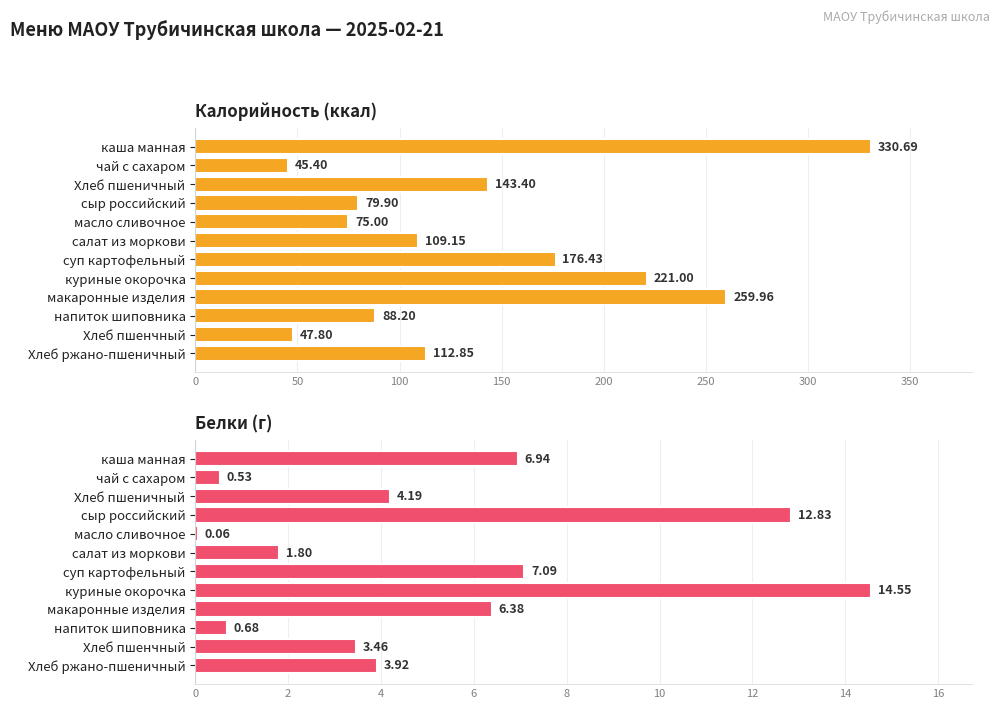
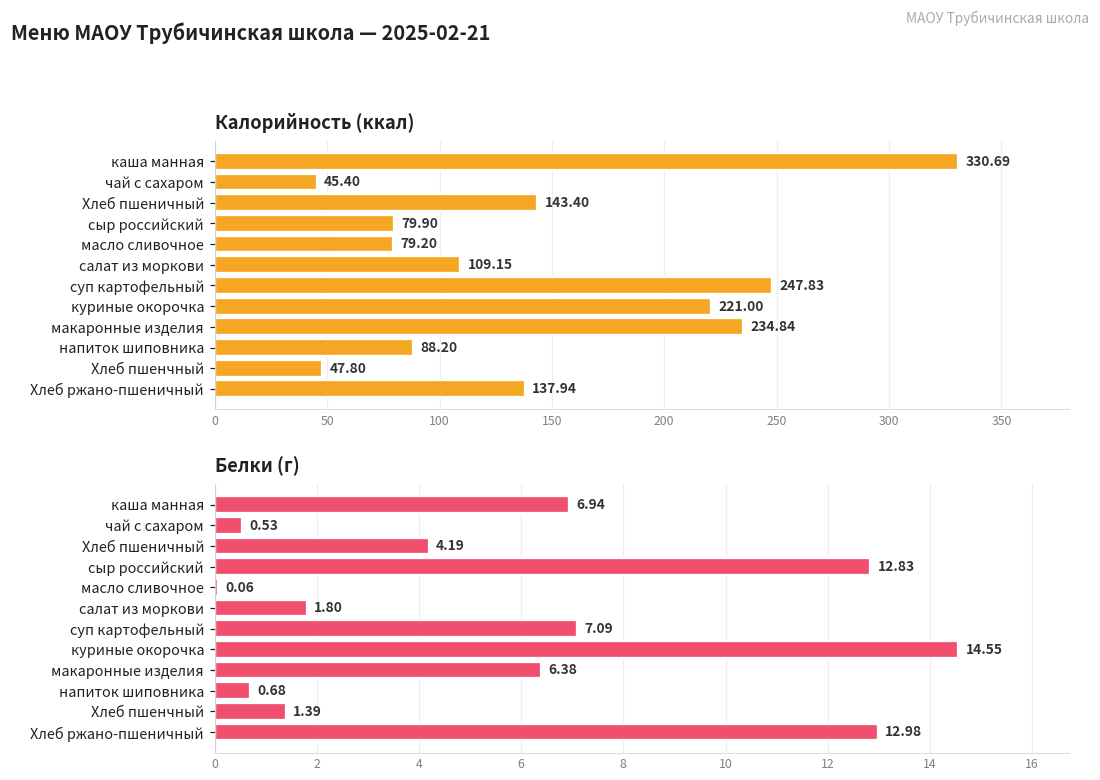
  {
    "Калорийность (ккал)": {
      "каша манная": 330.69,
      "чай с сахаром": 45.40,
      "Хлеб пшеничный": 143.40,
      "сыр российский": 79.90,
-     "масло сливочное": 75.00,
+     "масло сливочное": 79.20,
      "салат из моркови": 109.15,
-     "суп картофельный": 176.43,
+     "суп картофельный": 247.83,
      "куриные окорочка": 221.00,
-     "макаронные изделия": 259.96,
+     "макаронные изделия": 234.84,
      "напиток шиповника": 88.20,
      "Хлеб пшенчный": 47.80,
-     "Хлеб ржано-пшеничный": 112.85
+     "Хлеб ржано-пшеничный": 137.94
    },
    "Белки (г)": {
      "каша манная": 6.94,
      "чай с сахаром": 0.53,
      "Хлеб пшеничный": 4.19,
      "сыр российский": 12.83,
      "масло сливочное": 0.06,
      "салат из моркови": 1.80,
      "суп картофельный": 7.09,
      "куриные окорочка": 14.55,
      "макаронные изделия": 6.38,
      "напиток шиповника": 0.68,
-     "Хлеб пшенчный": 3.46,
-     "Хлеб ржано-пшеничный": 3.92
+     "Хлеб пшенчный": 1.39,
+     "Хлеб ржано-пшеничный": 12.98
    }
  }
